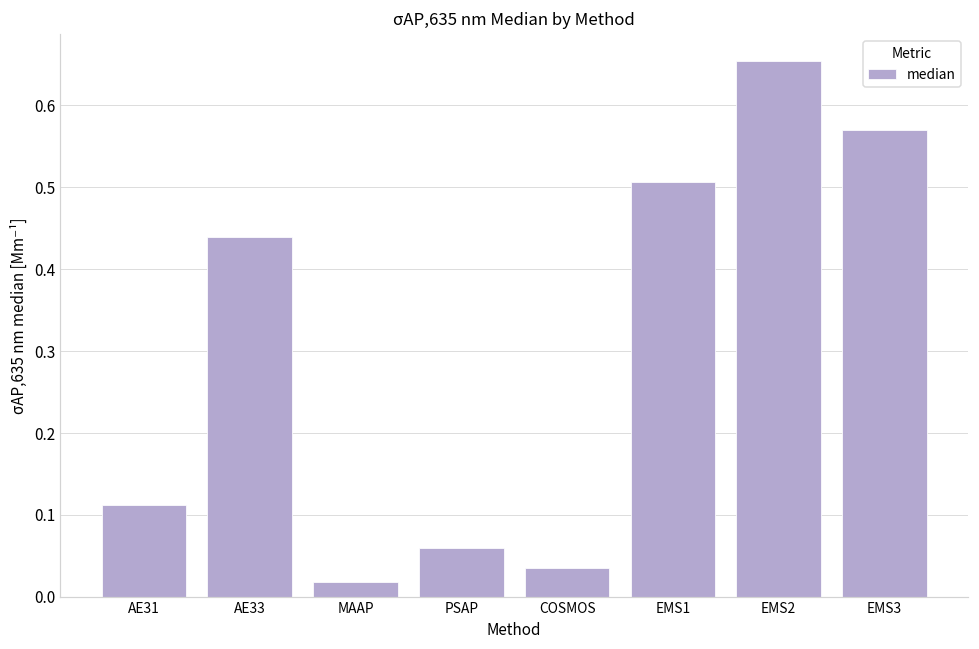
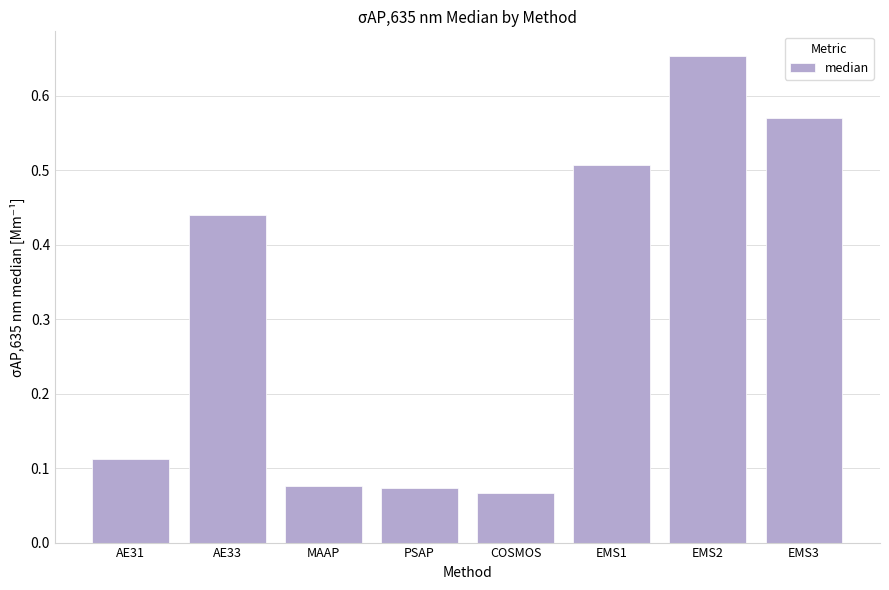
  {
    "AE31": 0.11,
    "AE33": 0.44,
-   "MAAP": 0.02,
-   "PSAP": 0.06,
-   "COSMOS": 0.04,
+   "MAAP": 0.08,
+   "PSAP": 0.07,
+   "COSMOS": 0.07,
    "EMS1": 0.51,
    "EMS2": 0.65,
    "EMS3": 0.57
  }
